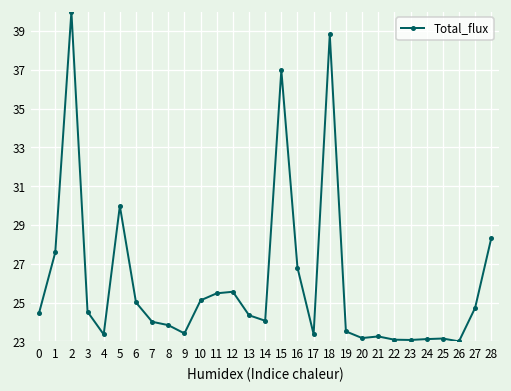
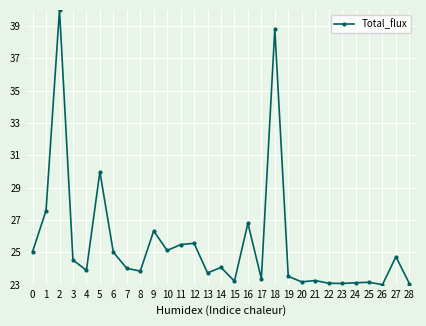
  {
-   "0": 24.5,
+   "0": 25.0,
    "1": 27.6,
    "2": 40.0,
    "3": 24.5,
-   "4": 23.4,
+   "4": 23.9,
    "5": 30.0,
    "6": 25.0,
    "7": 24.0,
    "8": 23.8,
-   "9": 23.4,
+   "9": 26.3,
    "10": 25.1,
    "11": 25.5,
    "12": 25.6,
-   "13": 24.3,
+   "13": 23.7,
    "14": 24.1,
-   "15": 37.0,
+   "15": 23.2,
    "16": 26.8,
    "17": 23.4,
    "18": 38.8,
    "19": 23.5,
    "20": 23.2,
    "21": 23.3,
    "22": 23.1,
    "23": 23.1,
    "24": 23.1,
    "25": 23.1,
    "26": 23.0,
    "27": 24.7,
-   "28": 28.3
+   "28": 23.1
  }
